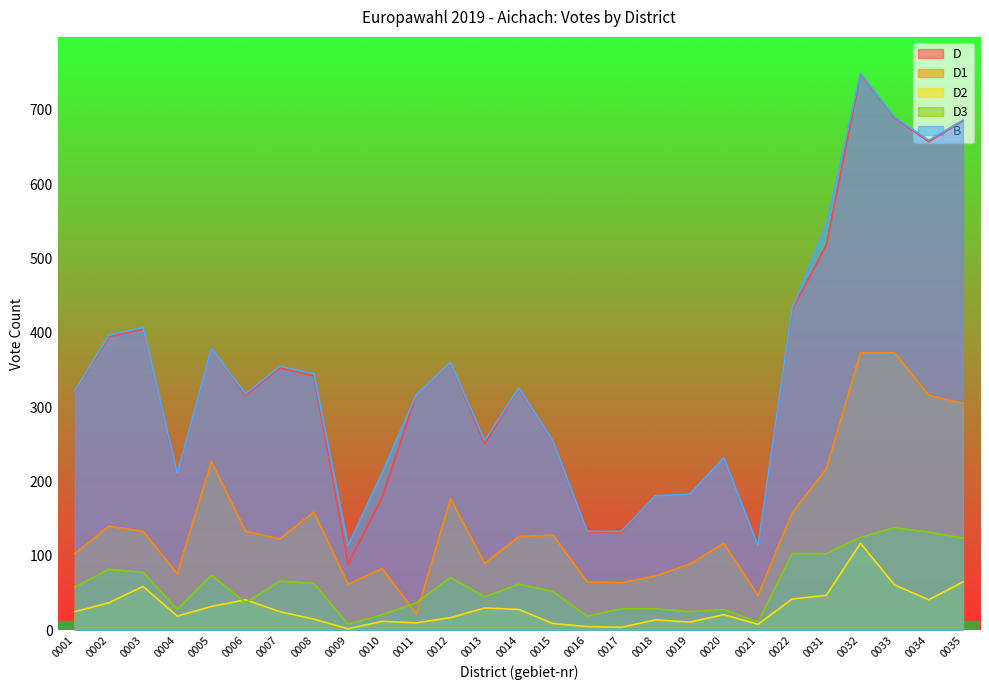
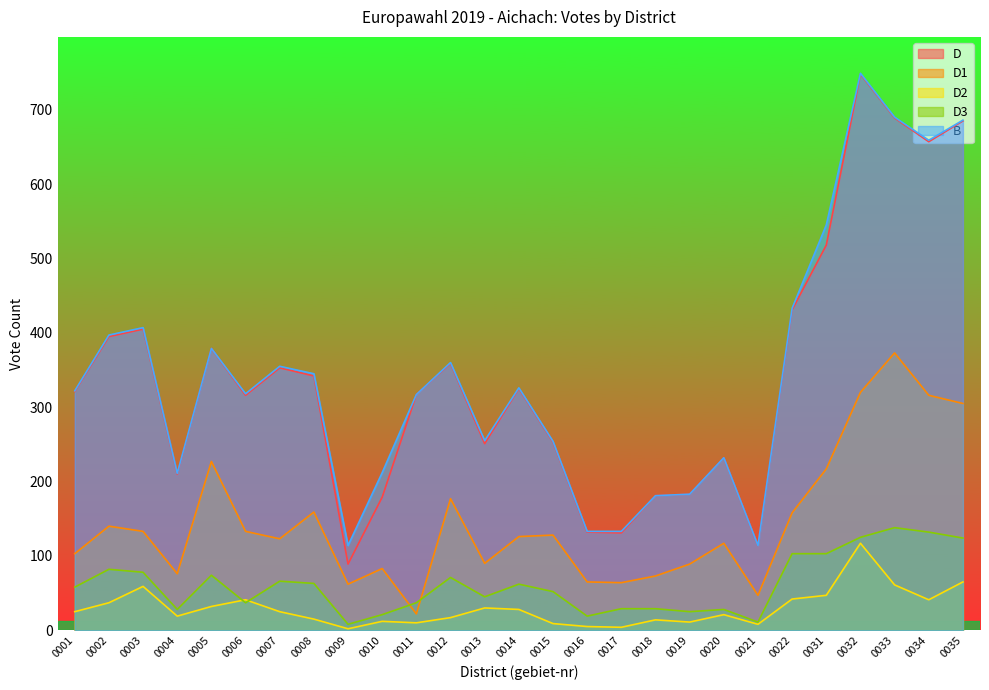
  {
    "D": {
      "0009": 90,
      "0010": 180,
      "0013": 250,
      "0031": 520
    },
    "D1": {
      "0001": 100,
      "0002": 140,
      "0003": 130,
      "0004": 80,
      "0005": 230,
      "0006": 130,
      "0007": 120,
      "0008": 160,
      "0009": 60,
      "0010": 80,
      "0011": 20,
      "0012": 180,
      "0013": 90,
      "0014": 130,
      "0015": 130,
      "0016": 70,
      "0017": 60,
      "0018": 70,
      "0019": 90,
      "0020": 120,
      "0021": 50,
      "0022": 160,
      "0031": 220,
-     "0032": 370,
+     "0032": 320,
      "0033": 370,
      "0034": 320,
      "0035": 310
    },
    "D2": {
      "0001": 30,
      "0002": 40,
      "0003": 60,
      "0004": 20,
      "0005": 30,
      "0006": 40,
      "0007": 30,
      "0008": 20,
      "0012": 20,
      "0013": 30,
      "0014": 30,
      "0018": 10,
      "0020": 20,
      "0022": 40,
      "0031": 50,
      "0032": 120,
      "0033": 60,
      "0034": 40,
      "0035": 70
    },
    "D3": {
      "0001": 60,
      "0002": 80,
      "0003": 80,
      "0004": 30,
      "0005": 70,
      "0006": 40,
      "0007": 70,
      "0008": 60,
      "0010": 20,
      "0011": 40,
      "0012": 70,
      "0013": 50,
      "0014": 60,
      "0015": 50,
      "0016": 20,
      "0017": 30,
      "0018": 30,
      "0019": 30,
      "0020": 30,
      "0022": 100,
      "0031": 100,
      "0032": 130,
      "0033": 140,
      "0034": 130,
      "0035": 120
    },
    "B": {
      "0009": 110,
      "0010": 210,
      "0013": 260,
      "0031": 550
    }
  }
